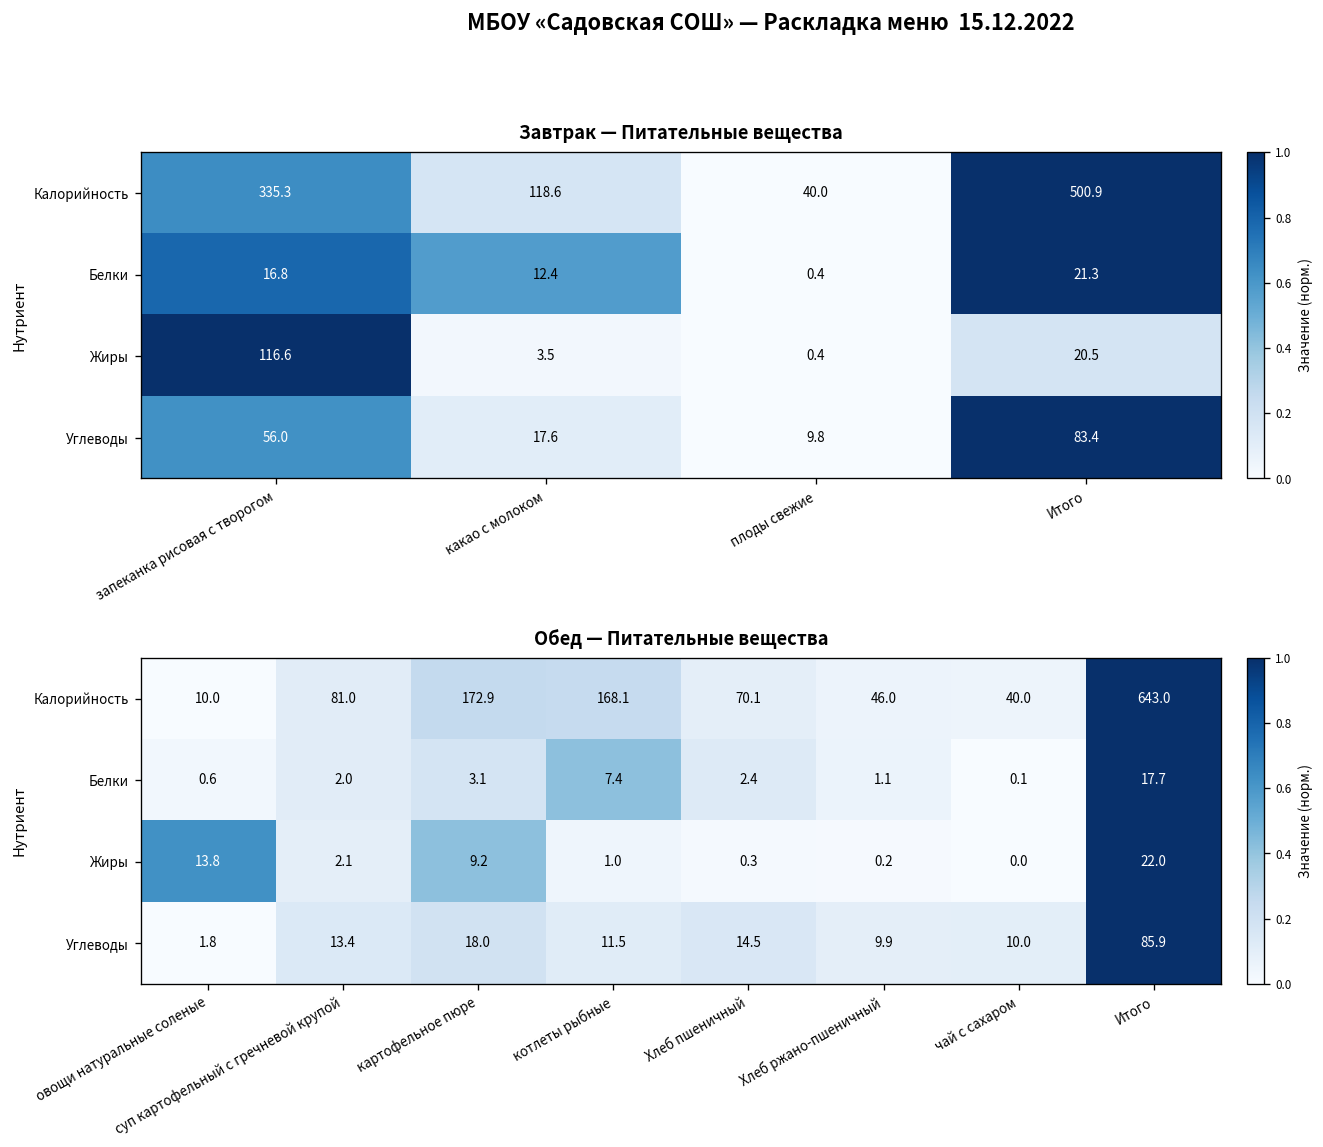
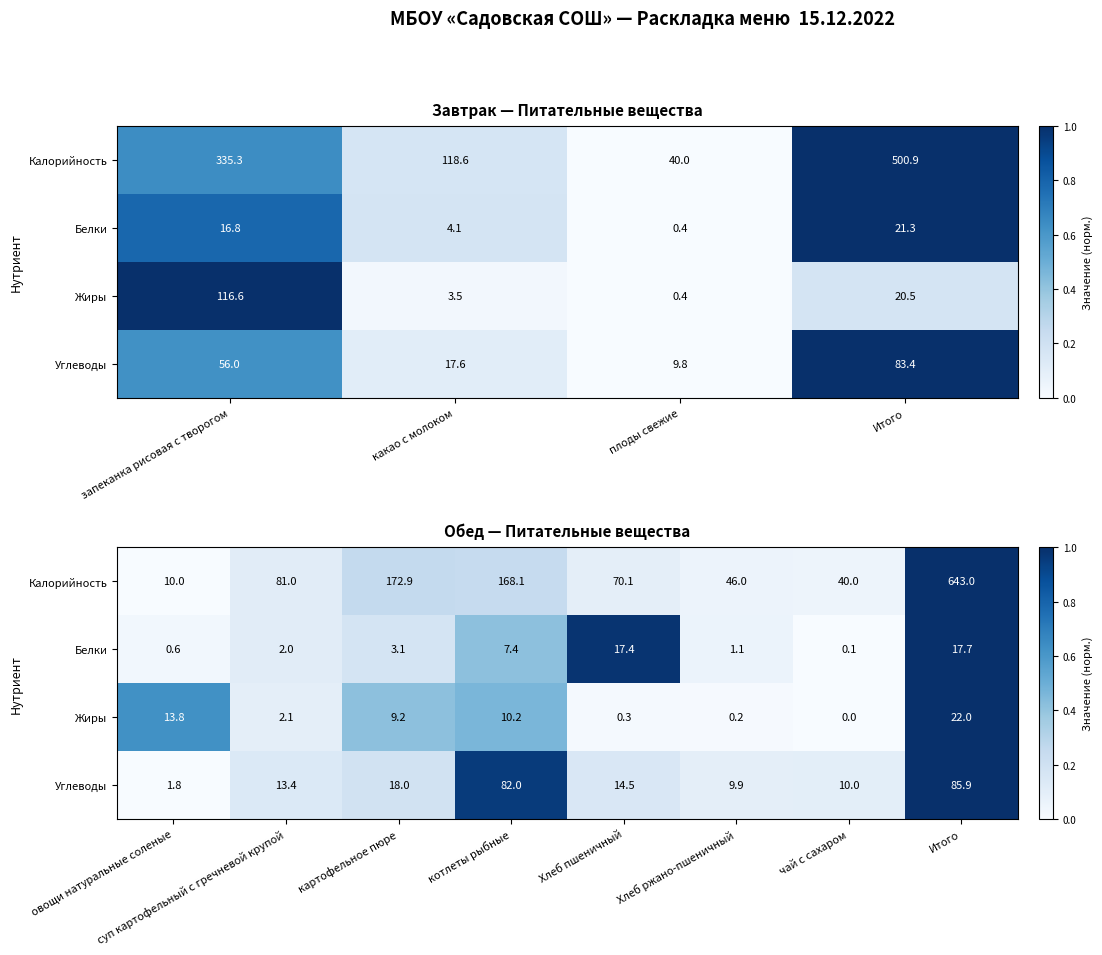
  {
    "Завтрак — Питательные вещества": {
      "Калорийность": {
        "запеканка рисовая с творогом": 335.3,
        "какао с молоком": 118.6,
        "плоды свежие": 40.0,
        "Итого": 500.9
      },
      "Белки": {
        "запеканка рисовая с творогом": 16.8,
-       "какао с молоком": 12.4,
+       "какао с молоком": 4.1,
        "плоды свежие": 0.4,
        "Итого": 21.3
      },
      "Жиры": {
        "запеканка рисовая с творогом": 116.6,
        "какао с молоком": 3.5,
        "плоды свежие": 0.4,
        "Итого": 20.5
      },
      "Углеводы": {
        "запеканка рисовая с творогом": 56.0,
        "какао с молоком": 17.6,
        "плоды свежие": 9.8,
        "Итого": 83.4
      }
    },
    "Обед — Питательные вещества": {
      "Калорийность": {
        "овощи натуральные соленые": 10.0,
        "суп картофельный с гречневой крупой": 81.0,
        "картофельное пюре": 172.9,
        "котлеты рыбные": 168.1,
        "Хлеб пшеничный": 70.1,
        "Хлеб ржано-пшеничный": 46.0,
        "чай с сахаром": 40.0,
        "Итого": 643.0
      },
      "Белки": {
        "овощи натуральные соленые": 0.6,
        "суп картофельный с гречневой крупой": 2.0,
        "картофельное пюре": 3.1,
        "котлеты рыбные": 7.4,
-       "Хлеб пшеничный": 2.4,
+       "Хлеб пшеничный": 17.4,
        "Хлеб ржано-пшеничный": 1.1,
        "чай с сахаром": 0.1,
        "Итого": 17.7
      },
      "Жиры": {
        "овощи натуральные соленые": 13.8,
        "суп картофельный с гречневой крупой": 2.1,
        "картофельное пюре": 9.2,
-       "котлеты рыбные": 1.0,
+       "котлеты рыбные": 10.2,
        "Хлеб пшеничный": 0.3,
        "Хлеб ржано-пшеничный": 0.2,
        "чай с сахаром": 0.0,
        "Итого": 22.0
      },
      "Углеводы": {
        "овощи натуральные соленые": 1.8,
        "суп картофельный с гречневой крупой": 13.4,
        "картофельное пюре": 18.0,
-       "котлеты рыбные": 11.5,
+       "котлеты рыбные": 82.0,
        "Хлеб пшеничный": 14.5,
        "Хлеб ржано-пшеничный": 9.9,
        "чай с сахаром": 10.0,
        "Итого": 85.9
      }
    }
  }
